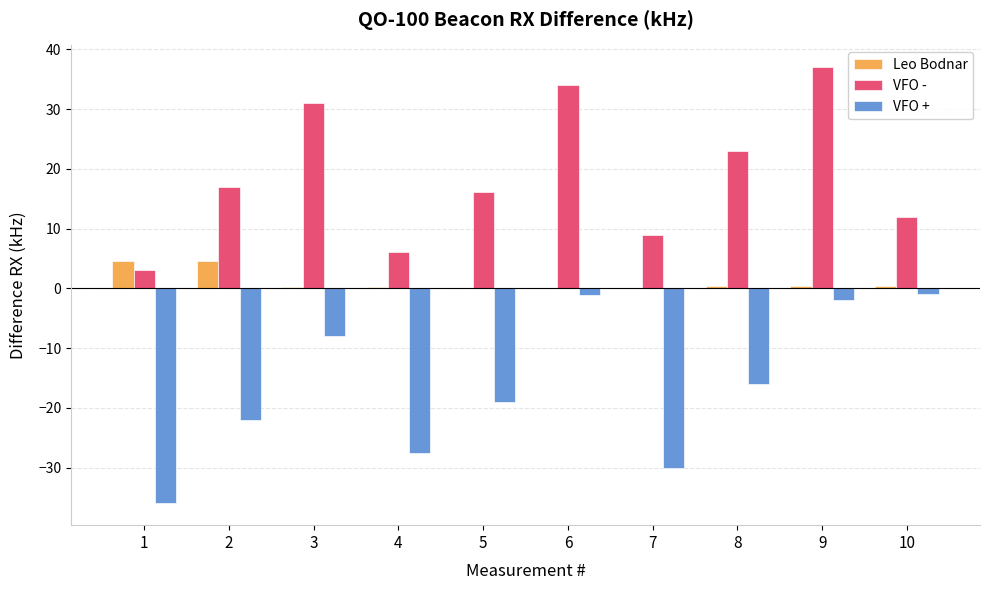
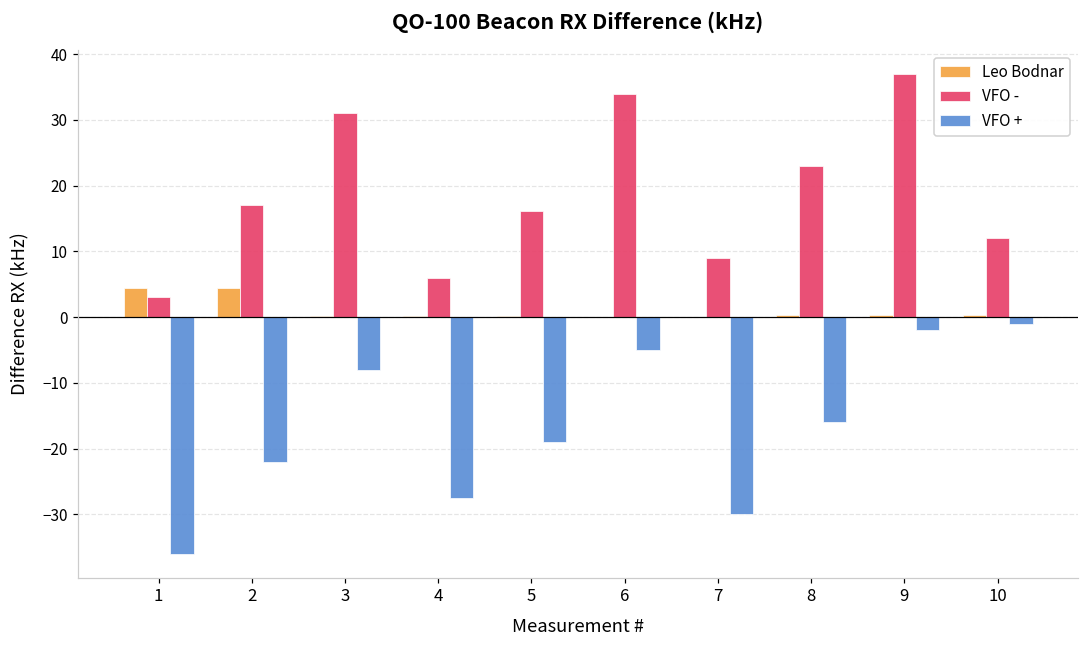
  {
    "Leo Bodnar": {
      "1": 5,
      "2": 4
    },
    "VFO -": {
      "1": 3,
      "2": 17,
      "3": 31,
      "4": 6,
      "5": 16,
      "6": 34,
      "7": 9,
      "8": 23,
      "9": 37,
      "10": 12
    },
    "VFO +": {
      "1": -36,
      "2": -22,
      "3": -8,
      "4": -28,
      "5": -19,
-     "6": -1,
+     "6": -5,
      "7": -30,
      "8": -16,
      "9": -2,
      "10": -1
    }
  }
